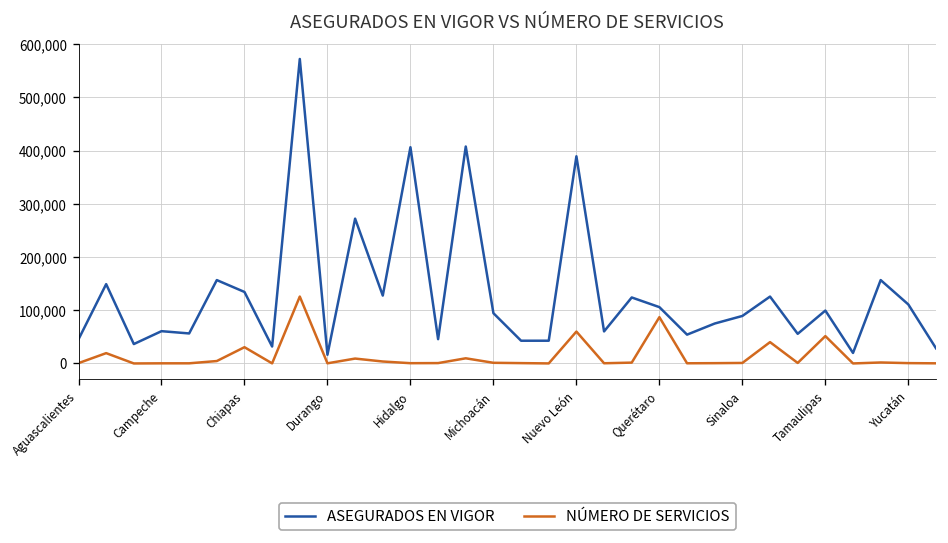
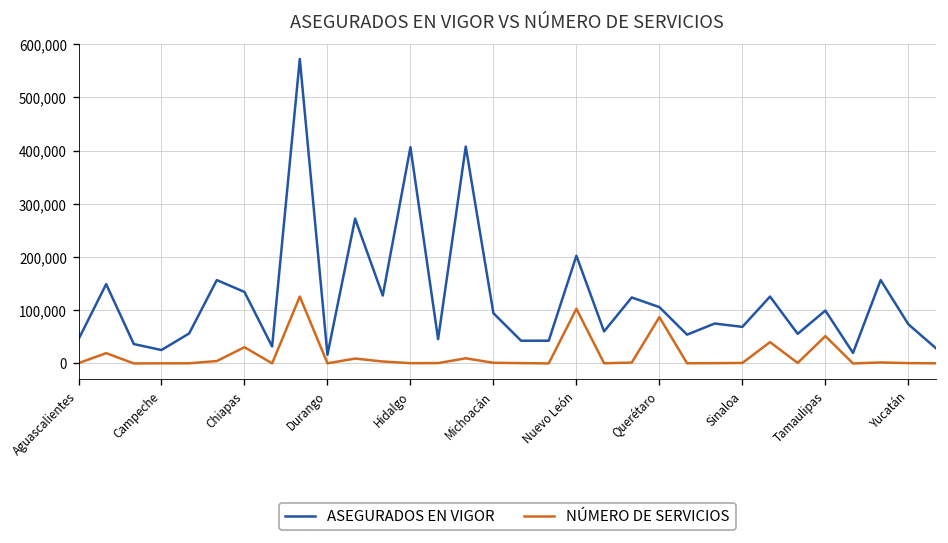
  {
    "ASEGURADOS EN VIGOR": {
      "Aguascalientes": "50,000",
-     "Campeche": "60,000",
+     "Campeche": "30,000",
      "Chiapas": "130,000",
      "Durango": "20,000",
      "Hidalgo": "410,000",
      "Michoacán": "90,000",
-     "Nuevo León": "390,000",
+     "Nuevo León": "200,000",
      "Querétaro": "110,000",
-     "Sinaloa": "90,000",
+     "Sinaloa": "70,000",
      "Tamaulipas": "100,000",
-     "Yucatán": "110,000"
+     "Yucatán": "70,000"
    },
    "NÚMERO DE SERVICIOS": {
      "Aguascalientes": "0",
      "Campeche": "0",
      "Chiapas": "30,000",
      "Durango": "0",
      "Hidalgo": "0",
      "Michoacán": "0",
-     "Nuevo León": "60,000",
+     "Nuevo León": "100,000",
      "Querétaro": "90,000",
      "Sinaloa": "0",
      "Tamaulipas": "50,000",
      "Yucatán": "0"
    }
  }
